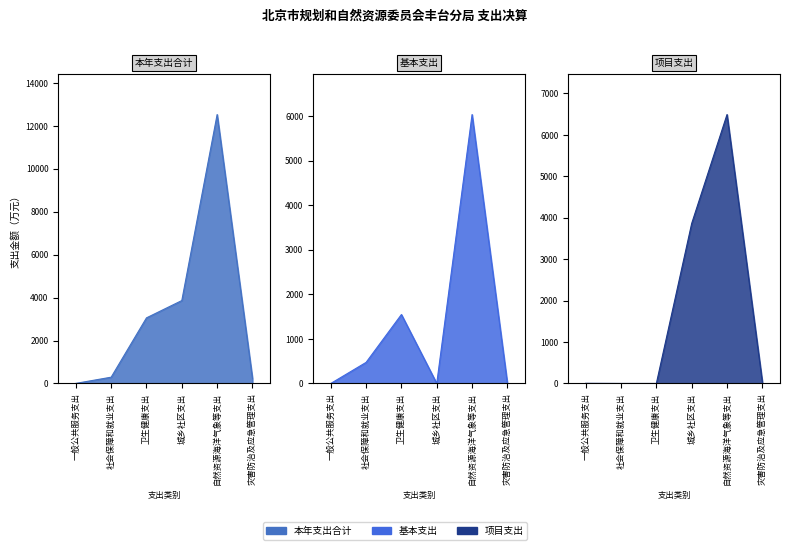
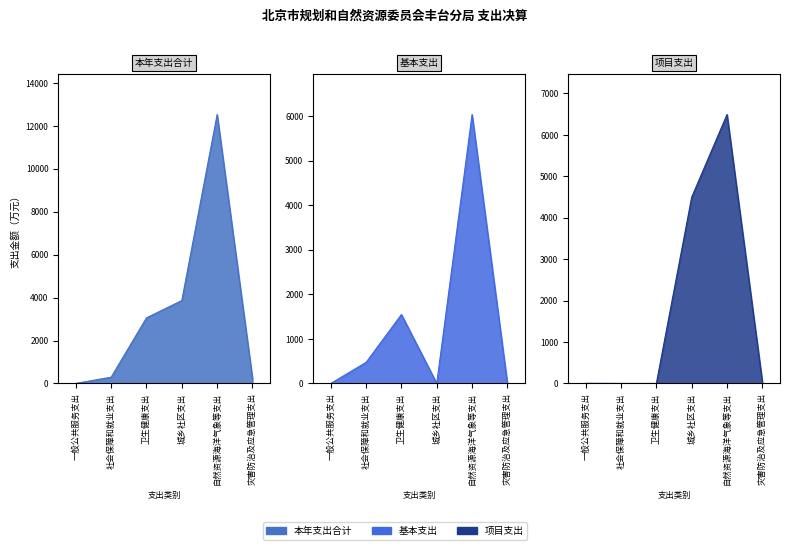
  {
    "本年支出合计": {
      "一般公共服务支出": 0,
      "社会保障和就业支出": 300,
      "卫生健康支出": 3100,
      "城乡社区支出": 3900,
      "自然资源海洋气象等支出": 12500,
      "灾害防治及应急管理支出": 200
    },
    "基本支出": {
      "一般公共服务支出": 0,
      "社会保障和就业支出": 500,
      "卫生健康支出": 1500,
      "城乡社区支出": 0,
      "自然资源海洋气象等支出": 6000,
      "灾害防治及应急管理支出": 0
    },
    "项目支出": {
      "一般公共服务支出": 0,
      "社会保障和就业支出": 0,
      "卫生健康支出": 0,
-     "城乡社区支出": 3900,
+     "城乡社区支出": 4500,
      "自然资源海洋气象等支出": 6500,
      "灾害防治及应急管理支出": 0
    }
  }
